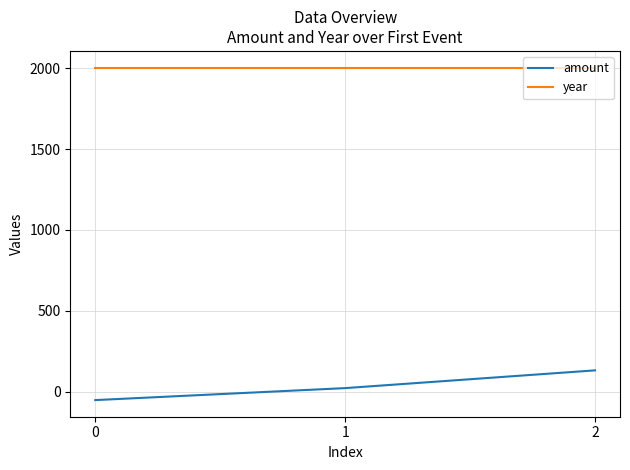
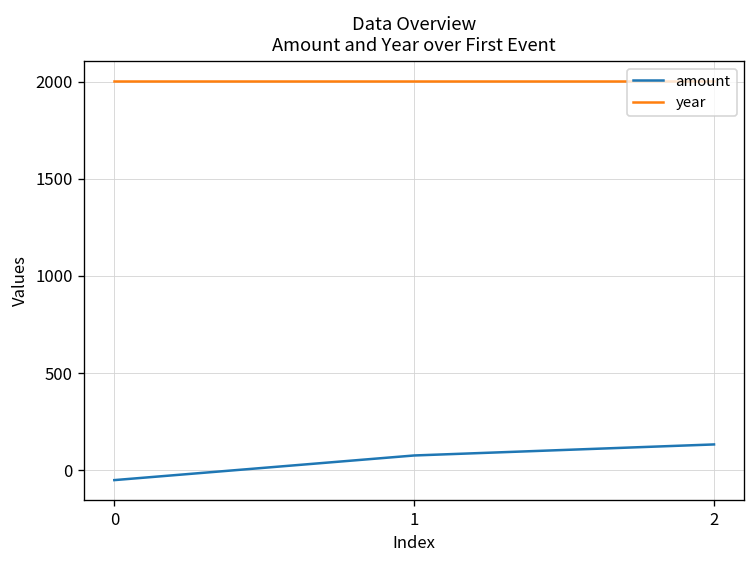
  {
    "amount": {
      "0": -50,
-     "1": 20,
+     "1": 80,
      "2": 130
    },
    "year": {
      "0": 2000,
      "1": 2000
    }
  }
